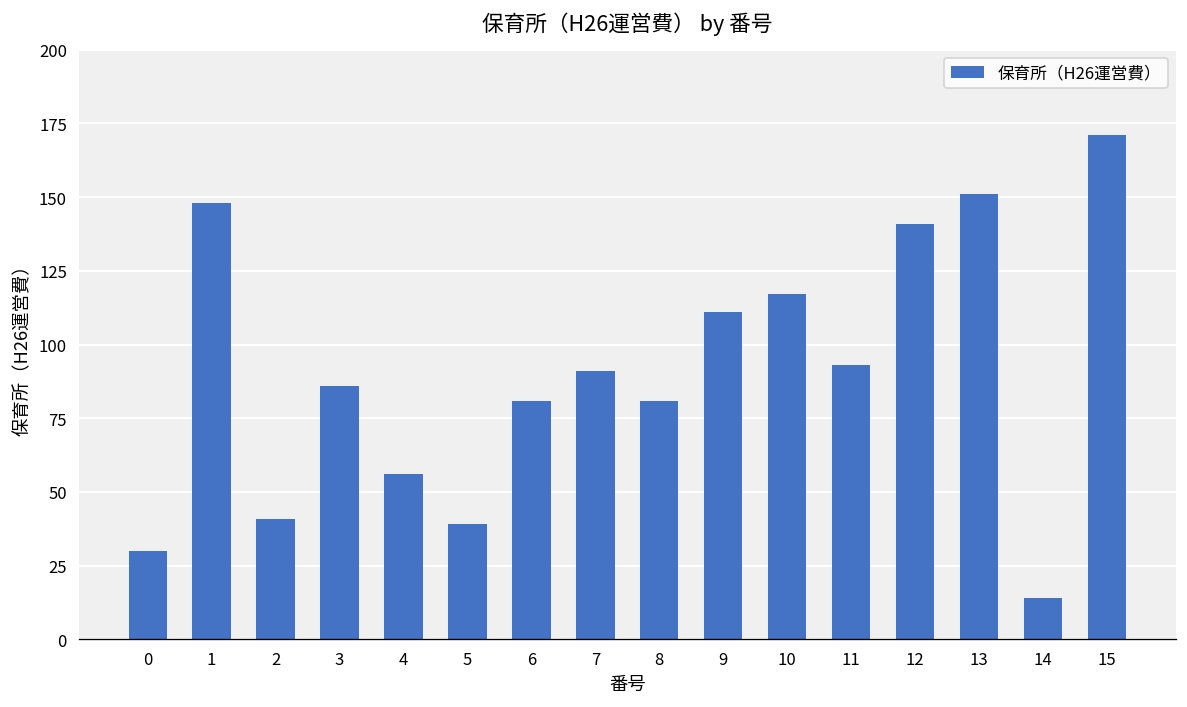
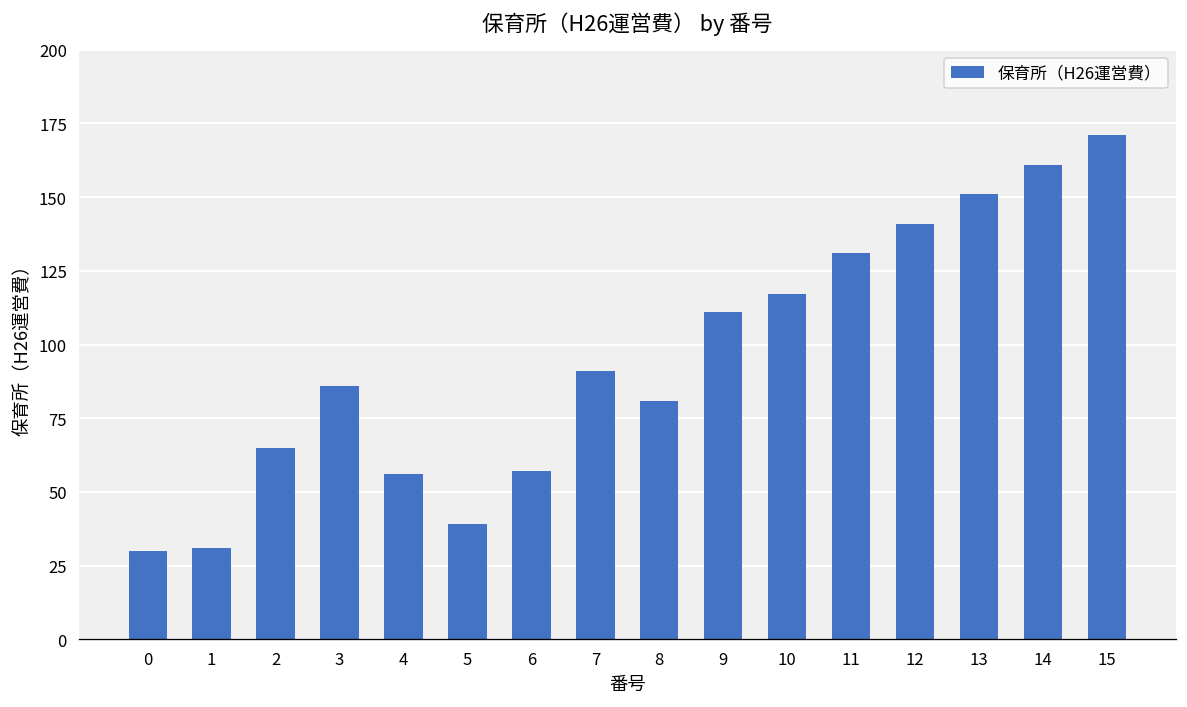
  {
    "0": 30,
-   "1": 148,
-   "2": 41,
+   "1": 31,
+   "2": 65,
    "3": 86,
    "4": 56,
    "5": 39,
-   "6": 81,
+   "6": 57,
    "7": 91,
    "8": 81,
    "9": 111,
    "10": 117,
-   "11": 93,
+   "11": 131,
    "12": 141,
    "13": 151,
-   "14": 14,
+   "14": 161,
    "15": 171
  }
